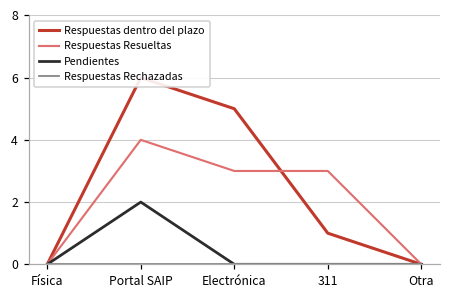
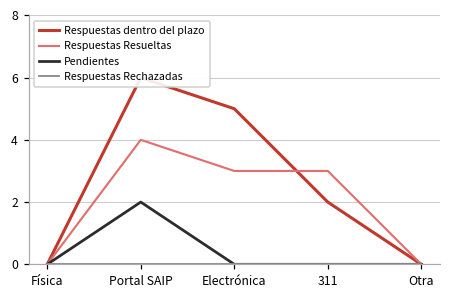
  {
    "Respuestas dentro del plazo": {
      "Electrónica": 5,
-     "311": 1
+     "311": 2
    },
    "Respuestas Resueltas": {
      "Portal SAIP": 4,
      "Electrónica": 3,
      "311": 3
    },
    "Pendientes": {
      "Portal SAIP": 2
    },
    "Respuestas Rechazadas": {
      "Portal SAIP": 0
    }
  }
